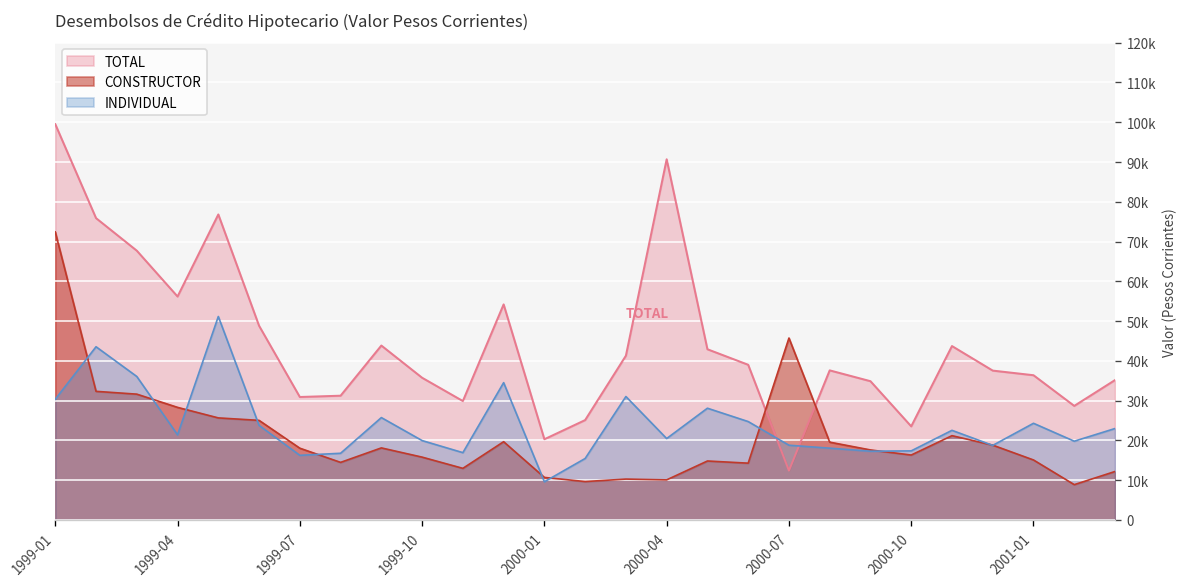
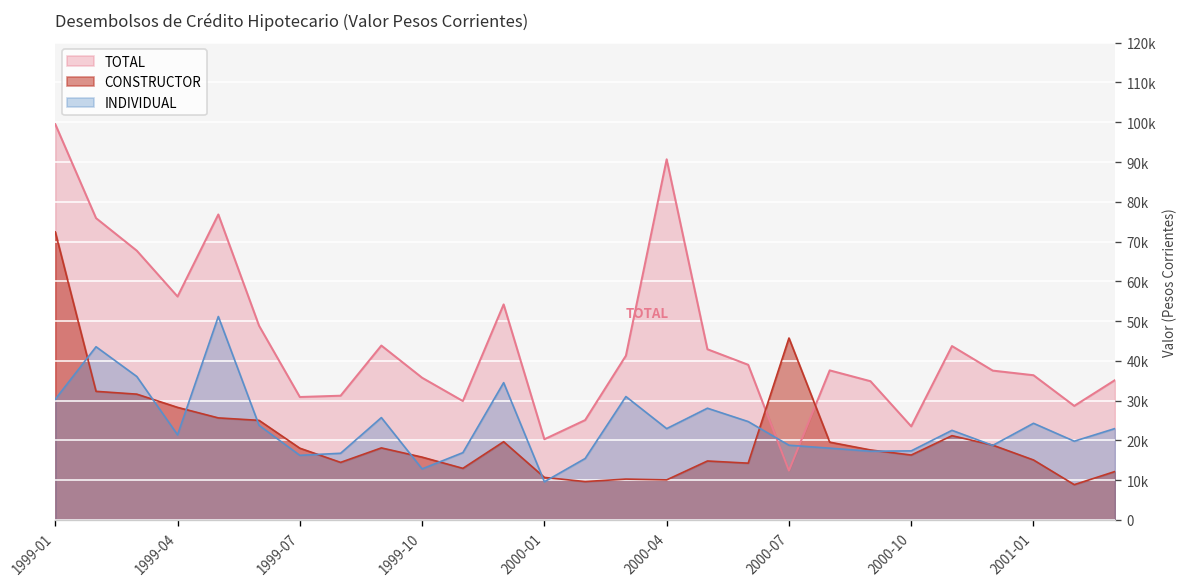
  {
    "TOTAL": {
      "1999-01": 100000,
      "1999-04": 56000,
      "1999-07": 31000,
      "1999-10": 36000,
      "2000-01": 20000,
      "2000-04": 91000,
      "2000-07": 12000,
      "2000-10": 24000,
      "2001-01": 36000
    },
    "CONSTRUCTOR": {
      "1999-01": 72000,
      "1999-04": 28000,
      "1999-07": 18000,
      "1999-10": 16000,
      "2000-01": 11000,
      "2000-04": 10000,
      "2000-07": 46000,
      "2000-10": 16000,
      "2001-01": 15000
    },
    "INDIVIDUAL": {
      "1999-01": 30000,
      "1999-04": 21000,
      "1999-07": 16000,
-     "1999-10": 20000,
+     "1999-10": 13000,
      "2000-01": 10000,
-     "2000-04": 20000,
+     "2000-04": 23000,
      "2000-07": 19000,
      "2000-10": 17000,
      "2001-01": 24000
    }
  }
